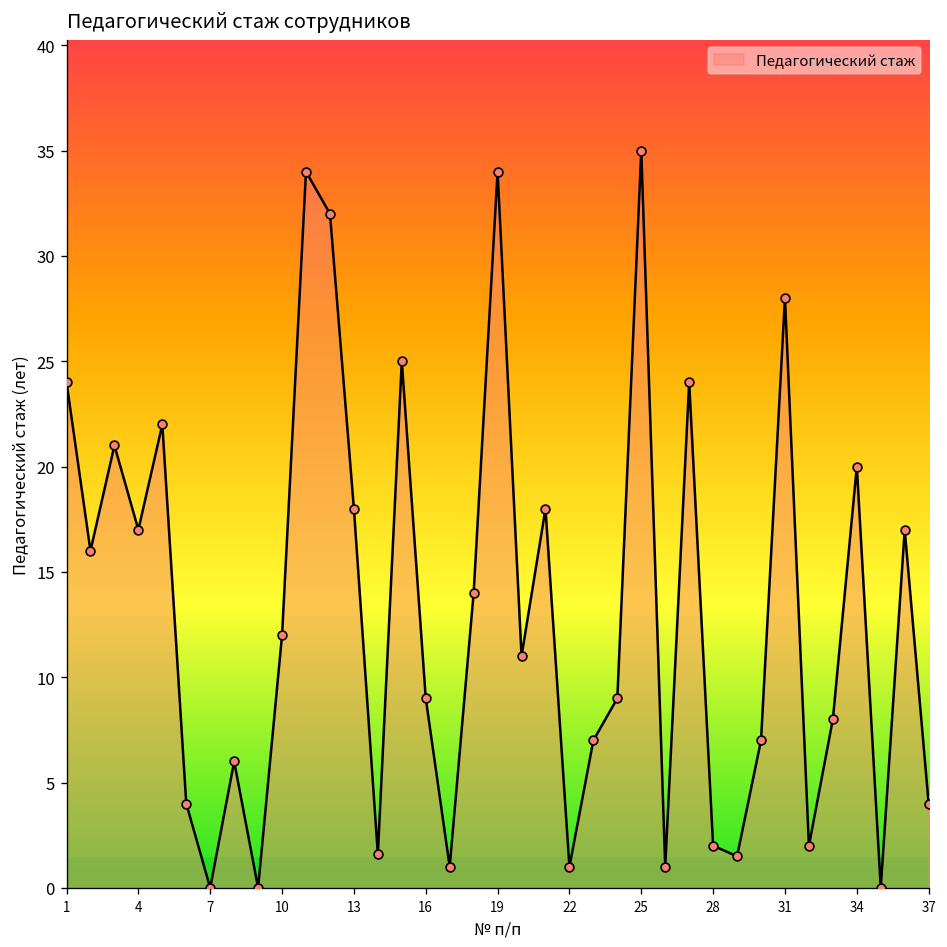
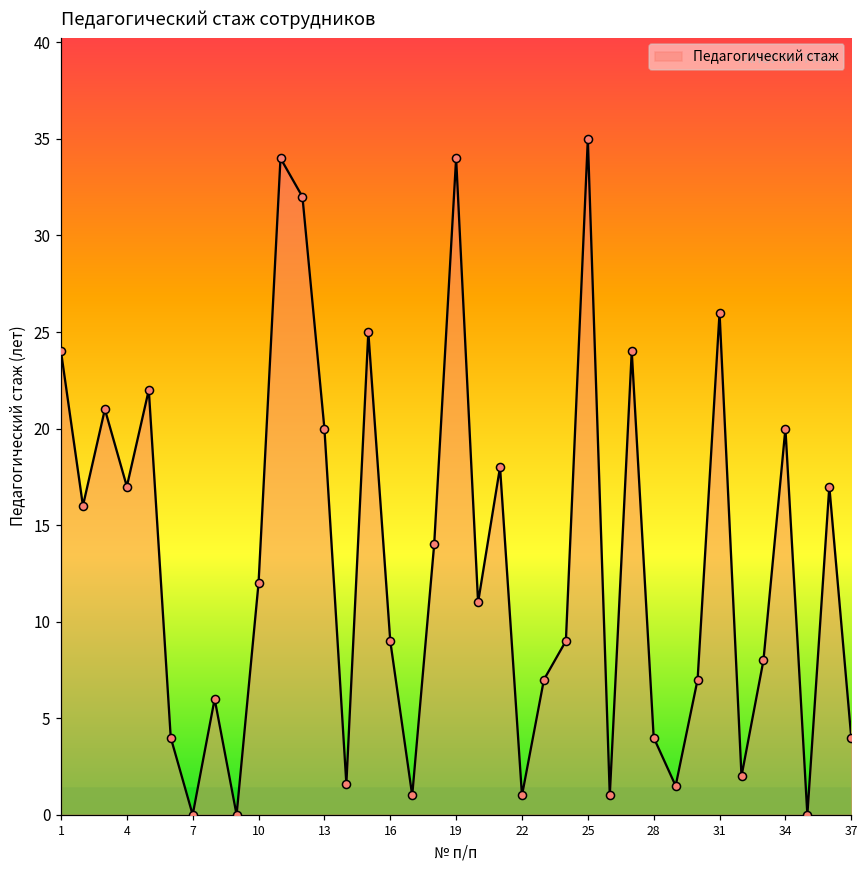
  {
    "1": 24,
    "4": 17,
    "10": 12,
-   "13": 18,
+   "13": 20,
    "16": 9,
    "19": 34,
    "25": 35,
-   "28": 2,
-   "31": 28,
+   "28": 4,
+   "31": 26,
    "34": 20,
    "37": 4
  }
